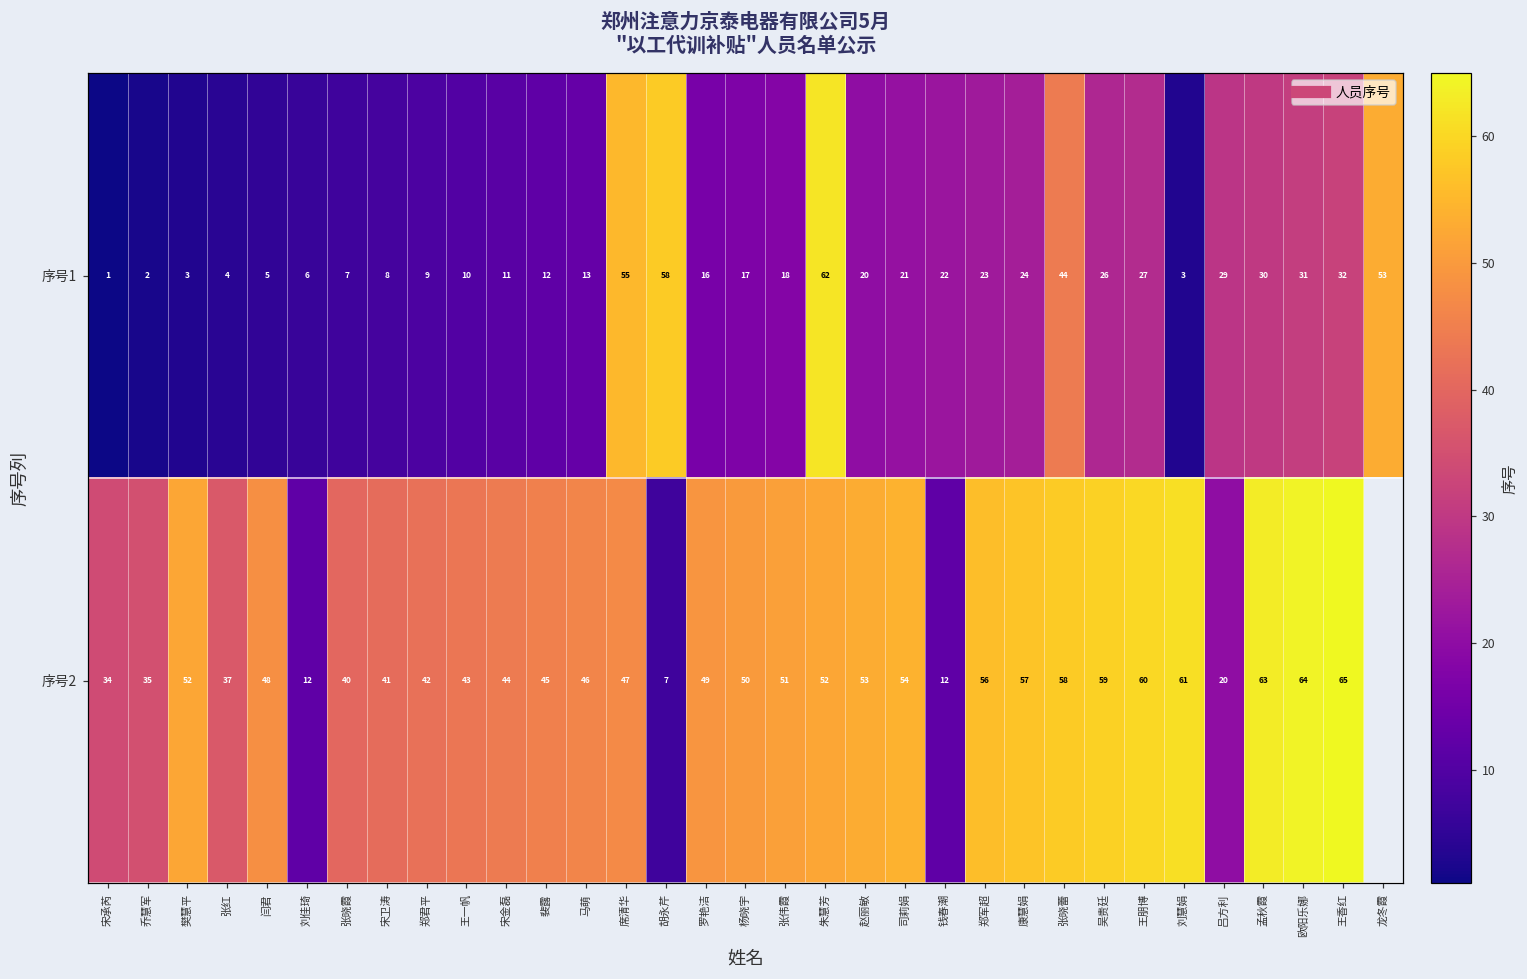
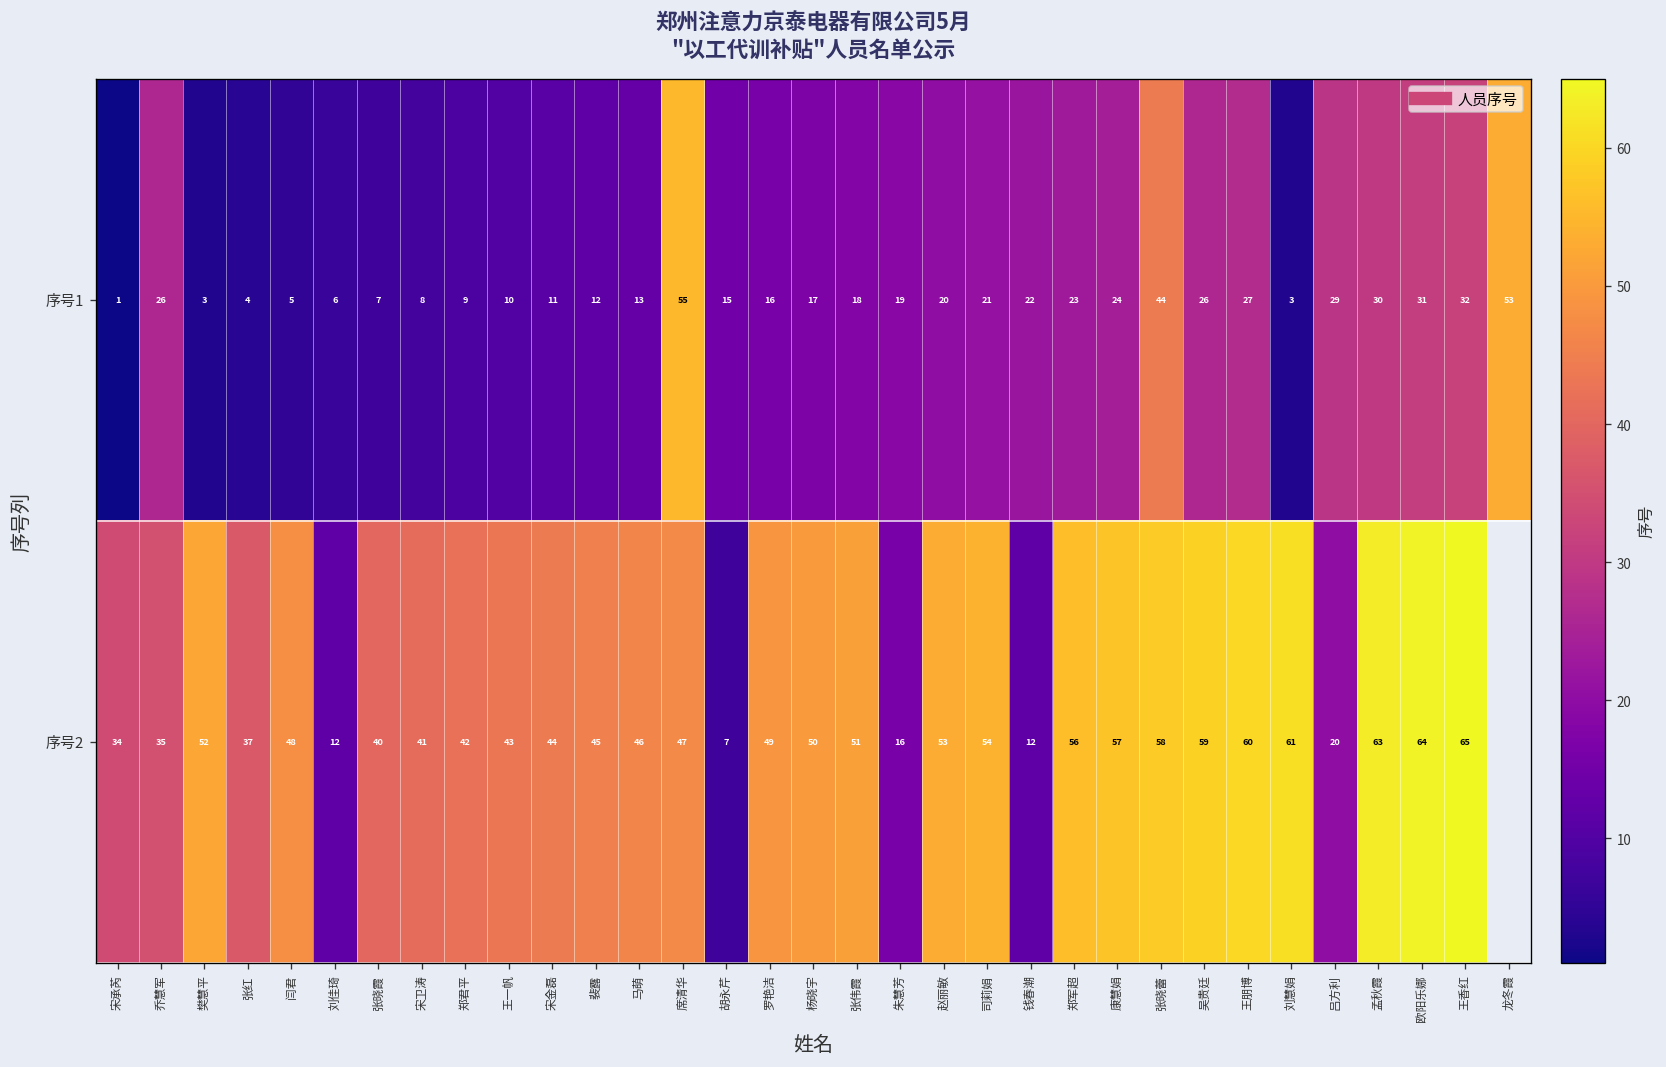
  {
    "序号1": {
      "宋承芮": 1,
-     "乔慧军": 2,
+     "乔慧军": 26,
      "樊慧平": 3,
      "张红": 4,
      "闫君": 5,
      "刘佳琦": 6,
      "张晓霞": 7,
      "宋卫涛": 8,
      "郑君平": 9,
      "王一帆": 10,
      "宋金磊": 11,
      "裴露": 12,
      "马萌": 13,
      "席清华": 55,
-     "胡永芹": 58,
+     "胡永芹": 15,
      "罗艳洁": 16,
      "杨晓宇": 17,
      "张伟霞": 18,
-     "朱慧芳": 62,
+     "朱慧芳": 19,
      "赵丽敏": 20,
      "司莉娟": 21,
      "钱春潮": 22,
      "郑军超": 23,
      "康慧娟": 24,
      "张晓蕾": 44,
      "吴贵廷": 26,
      "王朋博": 27,
      "刘慧娟": 3,
      "吕方利": 29,
      "孟秋霞": 30,
      "欧阳乐娜": 31,
      "王香红": 32,
      "龙冬霞": 53
    },
    "序号2": {
      "宋承芮": 34,
      "乔慧军": 35,
      "樊慧平": 52,
      "张红": 37,
      "闫君": 48,
      "刘佳琦": 12,
      "张晓霞": 40,
      "宋卫涛": 41,
      "郑君平": 42,
      "王一帆": 43,
      "宋金磊": 44,
      "裴露": 45,
      "马萌": 46,
      "席清华": 47,
      "胡永芹": 7,
      "罗艳洁": 49,
      "杨晓宇": 50,
      "张伟霞": 51,
-     "朱慧芳": 52,
+     "朱慧芳": 16,
      "赵丽敏": 53,
      "司莉娟": 54,
      "钱春潮": 12,
      "郑军超": 56,
      "康慧娟": 57,
      "张晓蕾": 58,
      "吴贵廷": 59,
      "王朋博": 60,
      "刘慧娟": 61,
      "吕方利": 20,
      "孟秋霞": 63,
      "欧阳乐娜": 64,
      "王香红": 65
    }
  }
